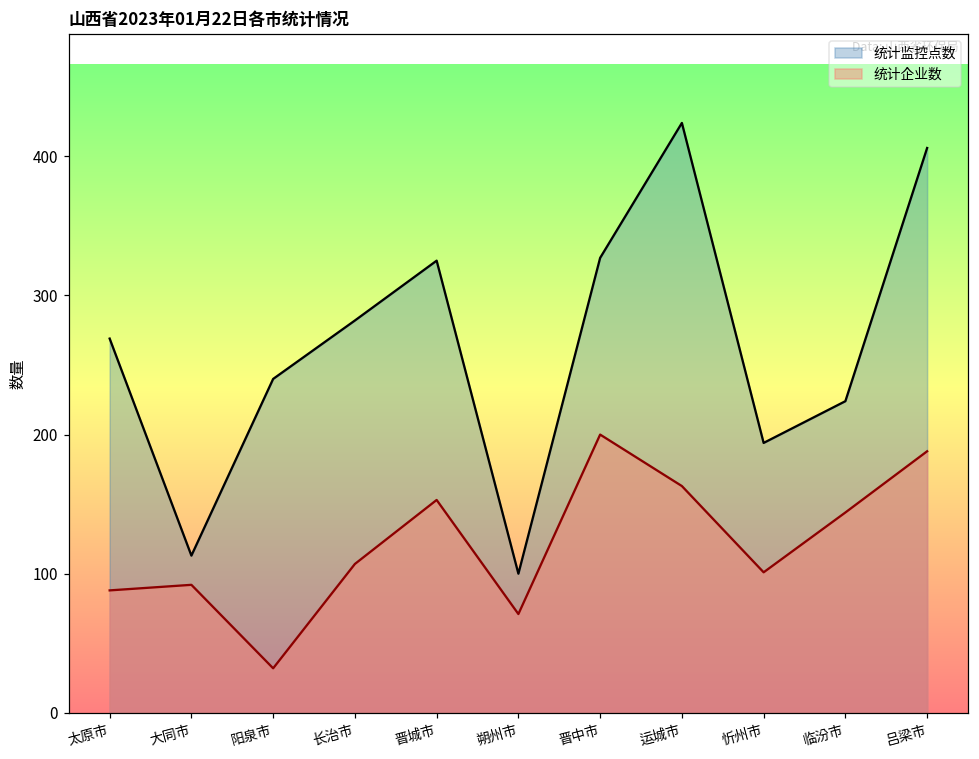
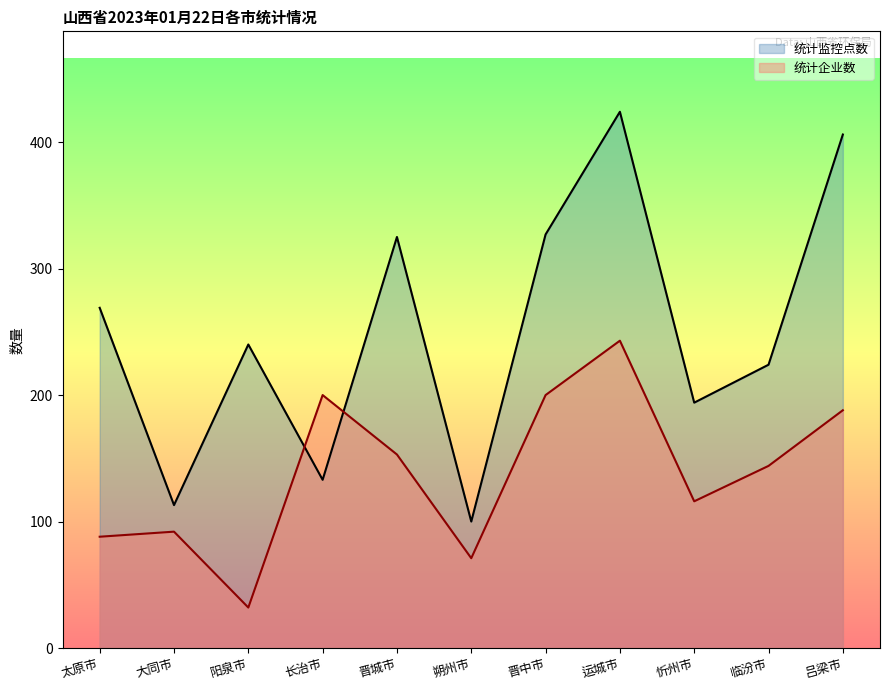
  {
    "统计监控点数": {
      "太原市": 269,
      "大同市": 113,
      "阳泉市": 240,
-     "长治市": 282,
+     "长治市": 133,
      "晋城市": 325,
      "朔州市": 100,
      "晋中市": 327,
      "运城市": 424,
      "忻州市": 194,
      "临汾市": 224,
      "吕梁市": 406
    },
    "统计企业数": {
      "太原市": 88,
      "大同市": 92,
      "阳泉市": 32,
-     "长治市": 107,
+     "长治市": 200,
      "晋城市": 153,
      "朔州市": 71,
      "晋中市": 200,
-     "运城市": 163,
-     "忻州市": 101,
+     "运城市": 243,
+     "忻州市": 116,
      "临汾市": 144,
      "吕梁市": 188
    }
  }
